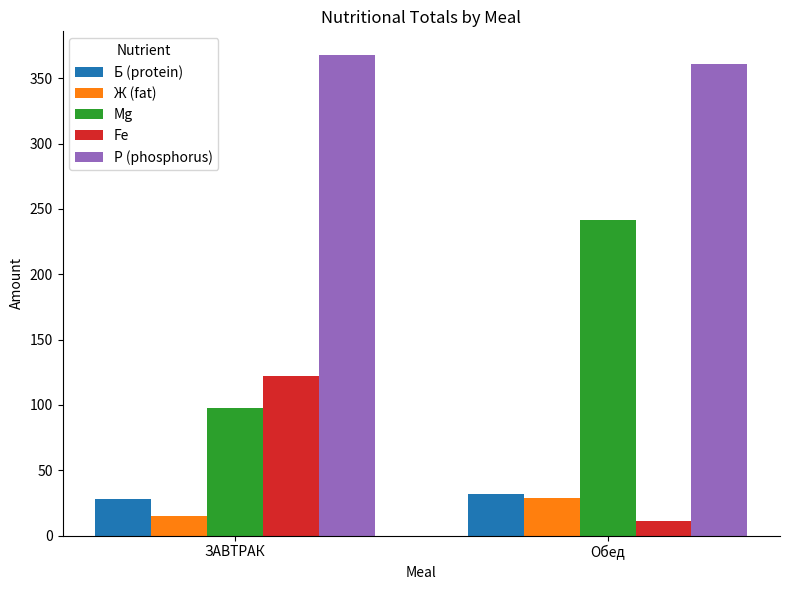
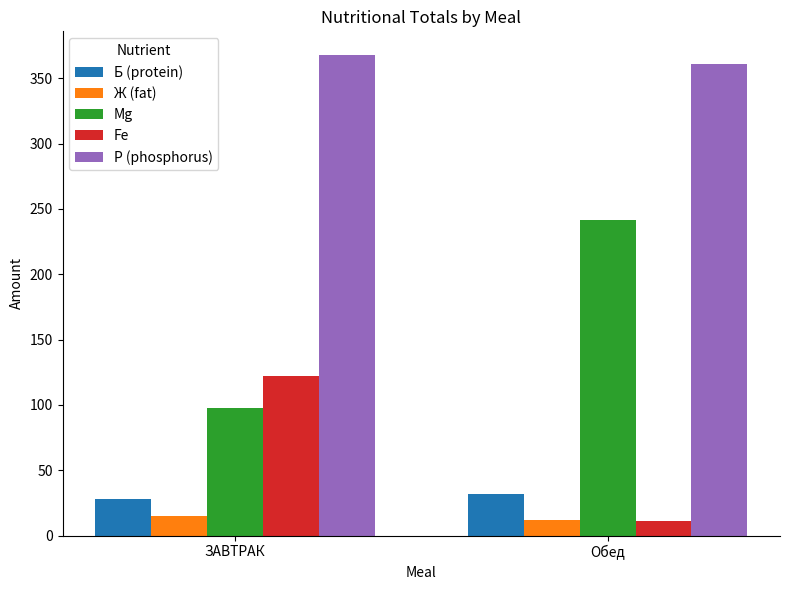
  {
    "Б (protein)": {
      "ЗАВТРАК": 28,
      "Обед": 32
    },
    "Ж (fat)": {
      "ЗАВТРАК": 15,
-     "Обед": 29
+     "Обед": 12
    },
    "Mg": {
      "ЗАВТРАК": 98,
      "Обед": 242
    },
    "Fe": {
      "ЗАВТРАК": 122,
      "Обед": 11
    },
    "Р (phosphorus)": {
      "ЗАВТРАК": 368,
      "Обед": 361
    }
  }
